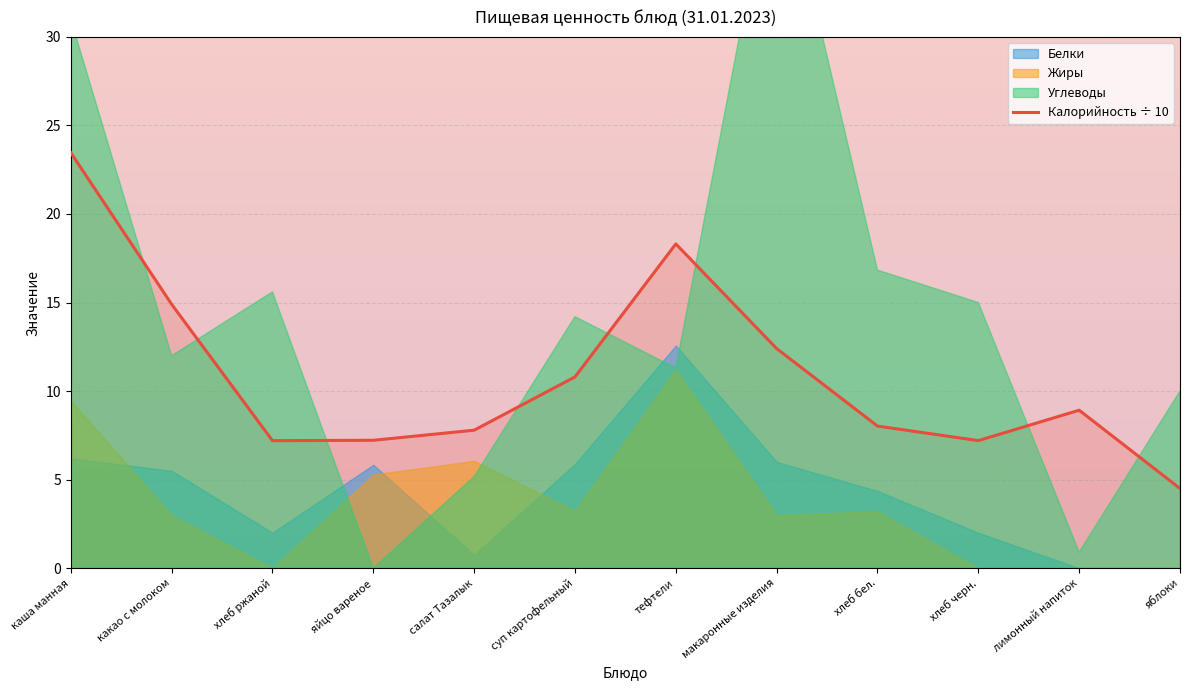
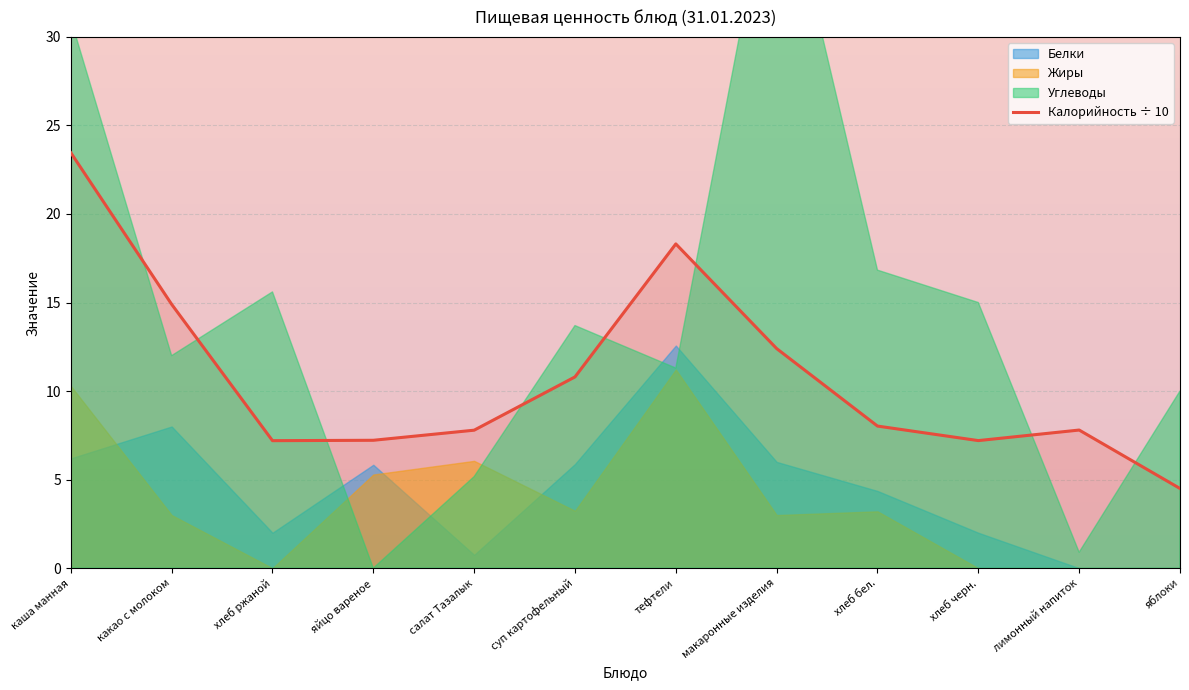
  {
    "Калорийность ÷ 10": {
      "каша манная": 23.5,
      "какао с молоком": 14.9,
      "хлеб ржаной": 7.2,
      "яйцо вареное": 7.2,
      "салат Тазалык": 7.8,
      "суп картофельный": 10.8,
      "тефтели": 18.3,
      "макаронные изделия": 12.4,
      "хлеб бел.": 8.0,
      "хлеб черн.": 7.2,
-     "лимонный напиток": 8.9,
+     "лимонный напиток": 7.8,
      "яблоки": 4.5
    },
    "Белки": {
      "каша манная": 6.2,
-     "какао с молоком": 5.5,
+     "какао с молоком": 8.0,
      "хлеб ржаной": 2.0,
      "яйцо вареное": 5.8,
      "салат Тазалык": 0.8,
      "суп картофельный": 5.9,
      "тефтели": 12.6,
      "макаронные изделия": 6.0,
      "хлеб бел.": 4.4,
      "хлеб черн.": 2.0
    },
    "Жиры": {
-     "каша манная": 9.5,
+     "каша манная": 10.3,
      "какао с молоком": 3.0,
      "хлеб ржаной": 0.0,
      "яйцо вареное": 5.3,
      "салат Тазалык": 6.1,
      "суп картофельный": 3.2,
      "макаронные изделия": 3.0,
      "хлеб бел.": 3.2,
      "хлеб черн.": 0.0
    },
    "Углеводы": {
      "какао с молоком": 12.0,
      "хлеб ржаной": 15.6,
      "яйцо вареное": 0.0,
      "салат Тазалык": 5.2,
-     "суп картофельный": 14.2,
+     "суп картофельный": 13.7,
      "хлеб бел.": 16.8,
      "хлеб черн.": 15.0,
      "лимонный напиток": 0.9,
      "яблоки": 10.0
    }
  }
